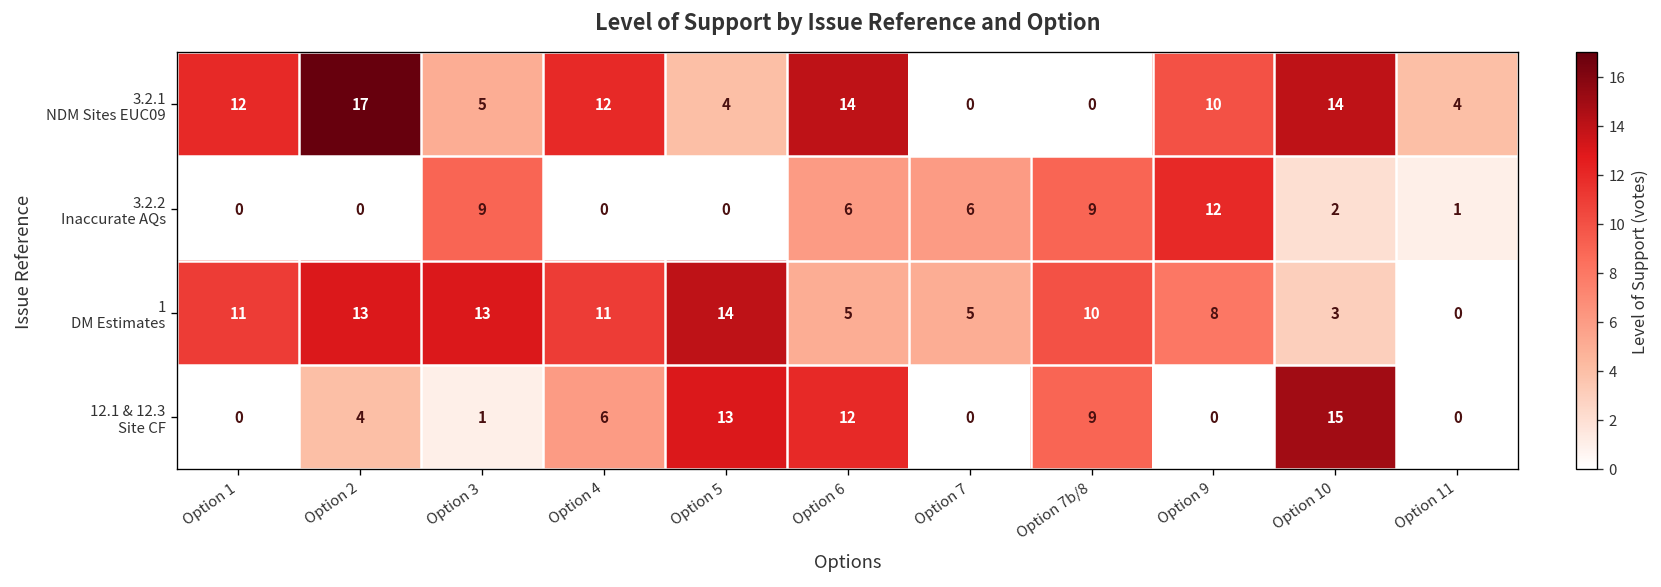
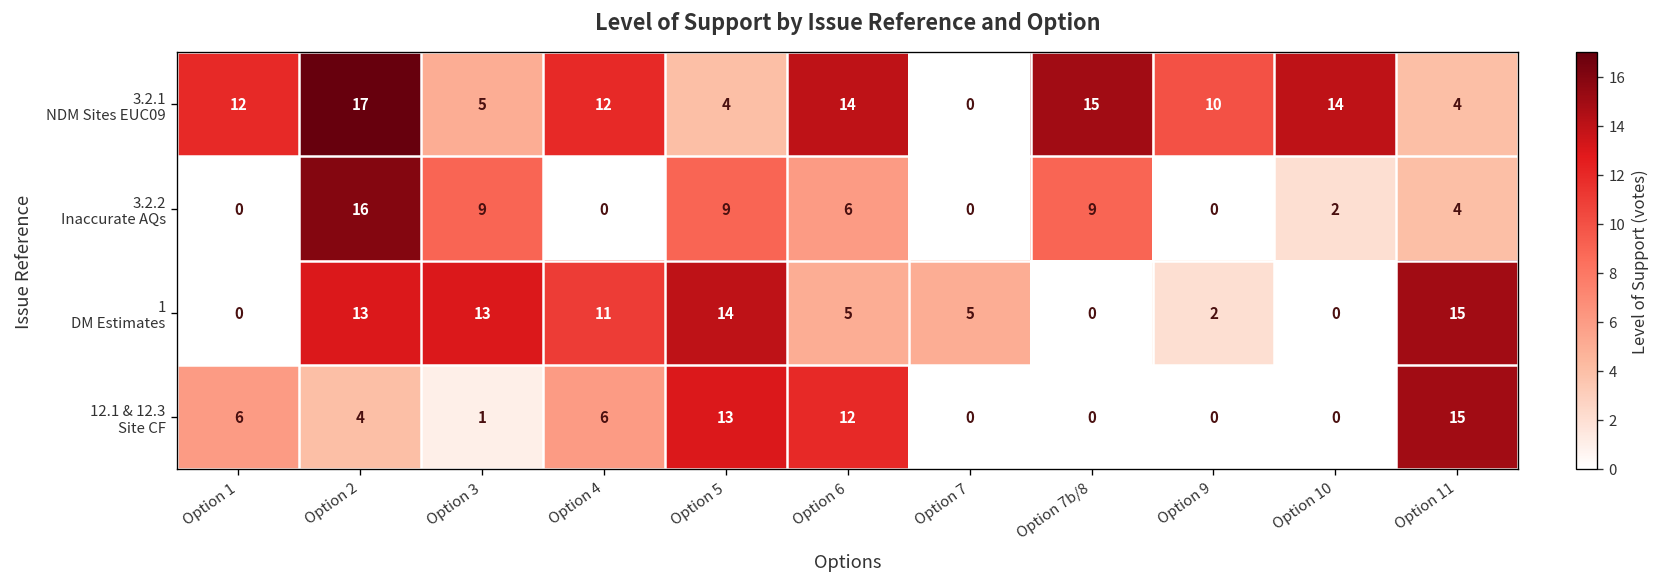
  {
    "3.2.1 NDM Sites EUC09": {
      "Option 1": 12,
      "Option 2": 17,
      "Option 3": 5,
      "Option 4": 12,
      "Option 5": 4,
      "Option 6": 14,
      "Option 7": 0,
-     "Option 7b/8": 0,
+     "Option 7b/8": 15,
      "Option 9": 10,
      "Option 10": 14,
      "Option 11": 4
    },
    "3.2.2 Inaccurate AQs": {
      "Option 1": 0,
-     "Option 2": 0,
+     "Option 2": 16,
      "Option 3": 9,
      "Option 4": 0,
-     "Option 5": 0,
+     "Option 5": 9,
      "Option 6": 6,
-     "Option 7": 6,
+     "Option 7": 0,
      "Option 7b/8": 9,
-     "Option 9": 12,
+     "Option 9": 0,
      "Option 10": 2,
-     "Option 11": 1
+     "Option 11": 4
    },
    "1 DM Estimates": {
-     "Option 1": 11,
+     "Option 1": 0,
      "Option 2": 13,
      "Option 3": 13,
      "Option 4": 11,
      "Option 5": 14,
      "Option 6": 5,
      "Option 7": 5,
-     "Option 7b/8": 10,
-     "Option 9": 8,
-     "Option 10": 3,
-     "Option 11": 0
+     "Option 7b/8": 0,
+     "Option 9": 2,
+     "Option 10": 0,
+     "Option 11": 15
    },
    "12.1 & 12.3 Site CF": {
-     "Option 1": 0,
+     "Option 1": 6,
      "Option 2": 4,
      "Option 3": 1,
      "Option 4": 6,
      "Option 5": 13,
      "Option 6": 12,
      "Option 7": 0,
-     "Option 7b/8": 9,
+     "Option 7b/8": 0,
      "Option 9": 0,
-     "Option 10": 15,
-     "Option 11": 0
+     "Option 10": 0,
+     "Option 11": 15
    }
  }
